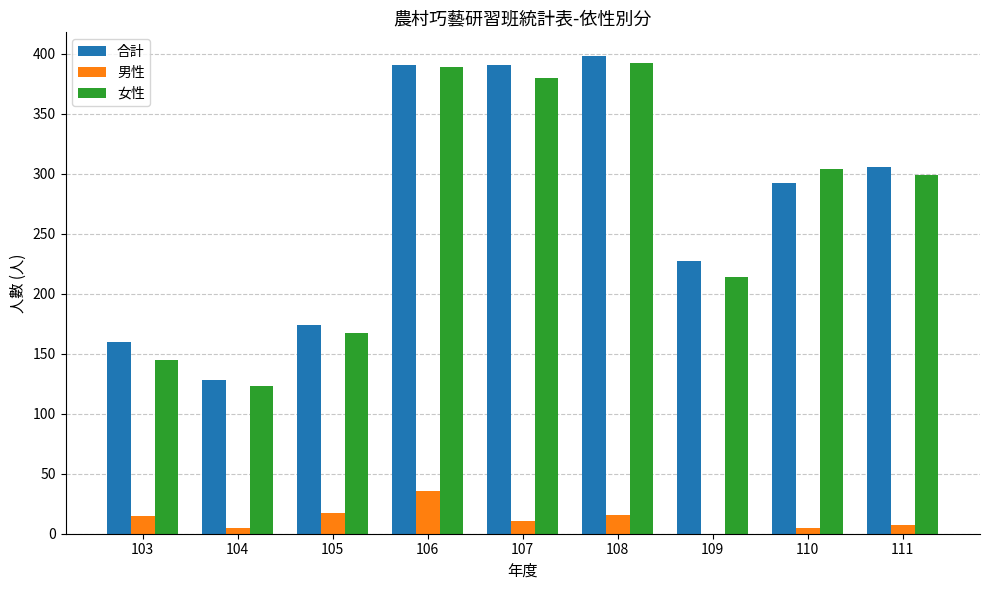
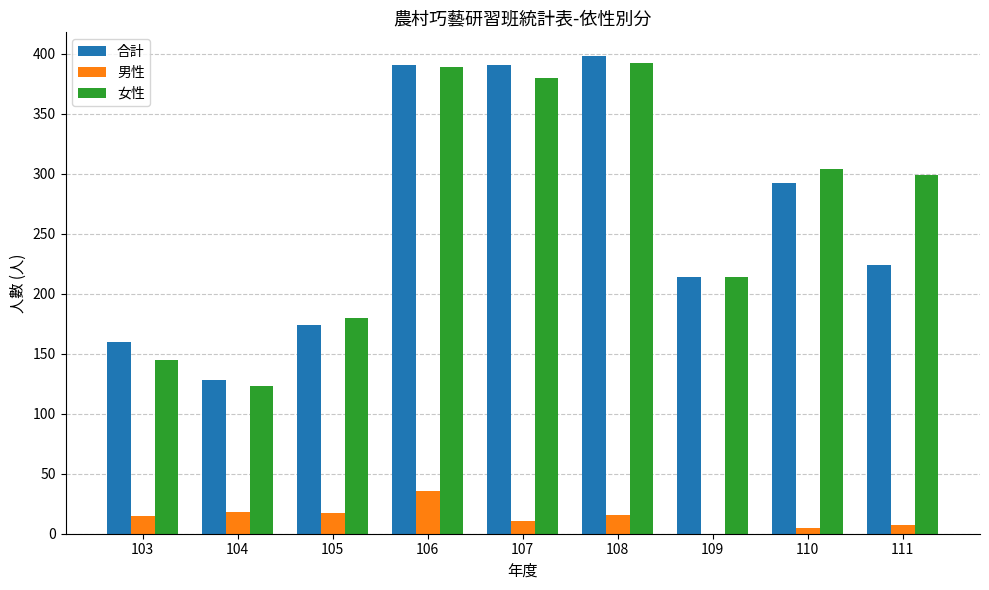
  {
    "合計": {
      "103": 160,
      "104": 128,
      "105": 174,
      "106": 391,
      "107": 391,
      "108": 398,
-     "109": 227,
+     "109": 214,
      "110": 292,
-     "111": 306
+     "111": 224
    },
    "男性": {
      "103": 15,
-     "104": 5,
+     "104": 18,
      "105": 17,
      "106": 36,
      "107": 11,
      "108": 16,
      "109": 0,
      "110": 5,
      "111": 7
    },
    "女性": {
      "103": 145,
      "104": 123,
-     "105": 167,
+     "105": 180,
      "106": 389,
      "107": 380,
      "108": 392,
      "109": 214,
      "110": 304,
      "111": 299
    }
  }
